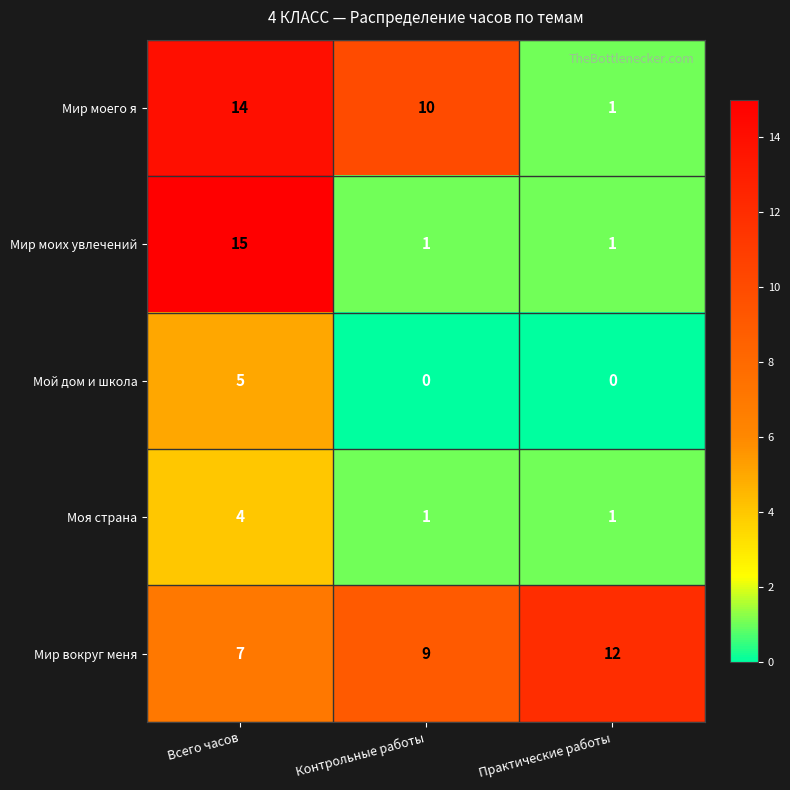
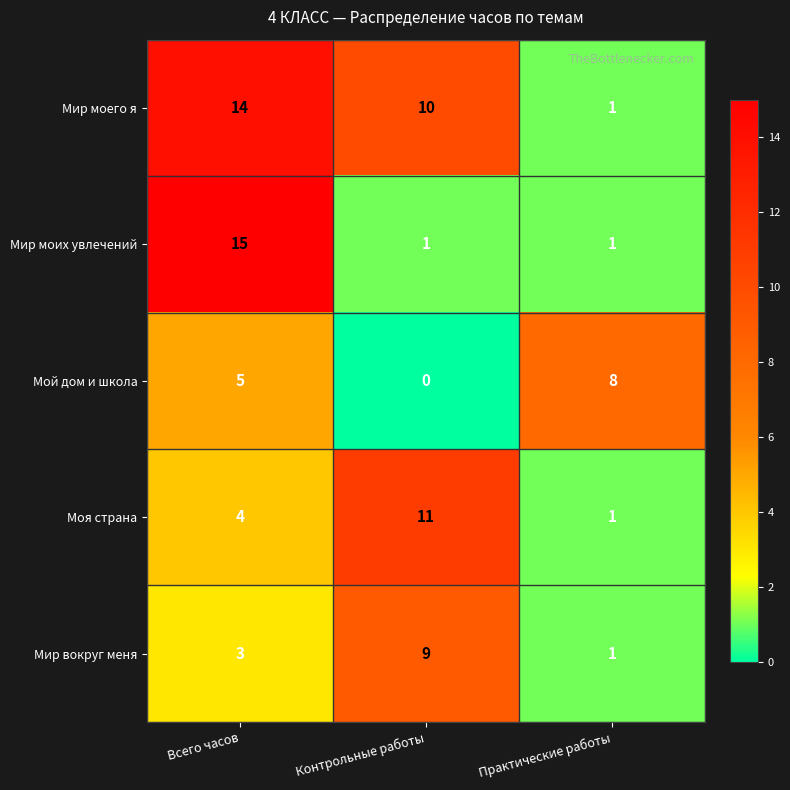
  {
    "Мир моего я": {
      "Всего часов": 14,
      "Контрольные работы": 10
    },
    "Мир моих увлечений": {
      "Всего часов": 15,
      "Контрольные работы": 1,
      "Практические работы": 1
    },
    "Мой дом и школа": {
      "Всего часов": 5,
      "Контрольные работы": 0,
-     "Практические работы": 0
+     "Практические работы": 8
    },
    "Моя страна": {
      "Всего часов": 4,
-     "Контрольные работы": 1,
+     "Контрольные работы": 11,
      "Практические работы": 1
    },
    "Мир вокруг меня": {
-     "Всего часов": 7,
+     "Всего часов": 3,
      "Контрольные работы": 9,
-     "Практические работы": 12
+     "Практические работы": 1
    }
  }
